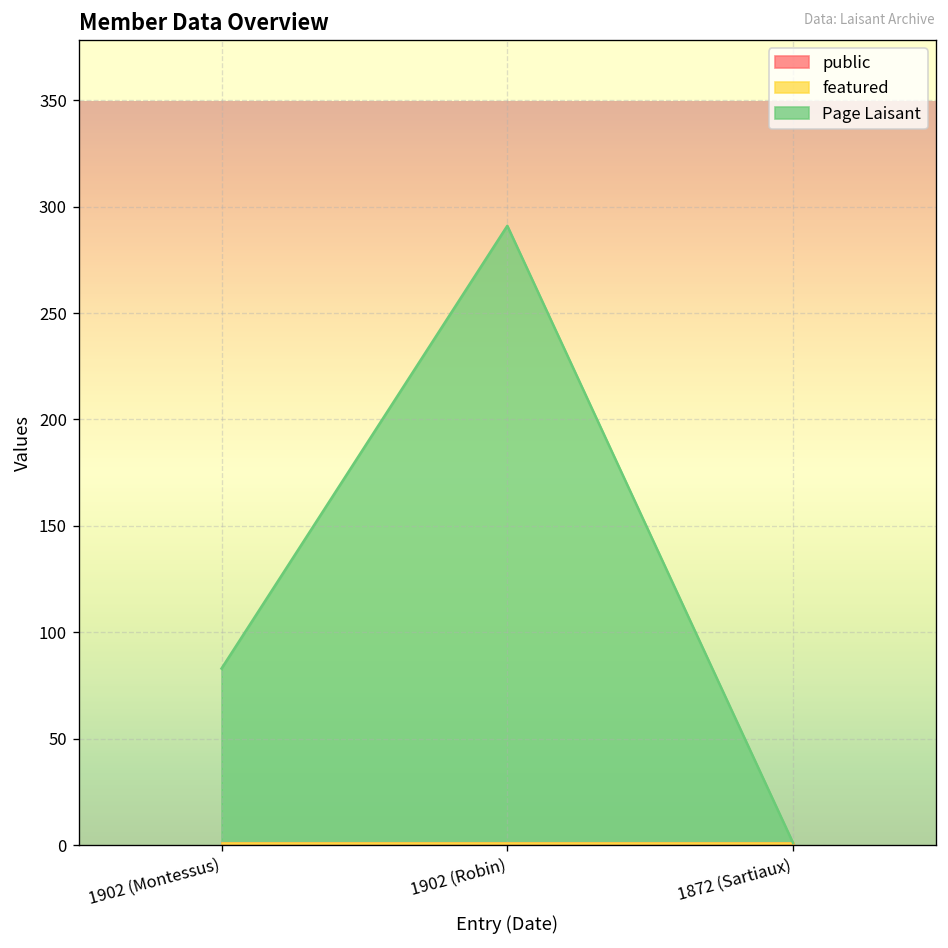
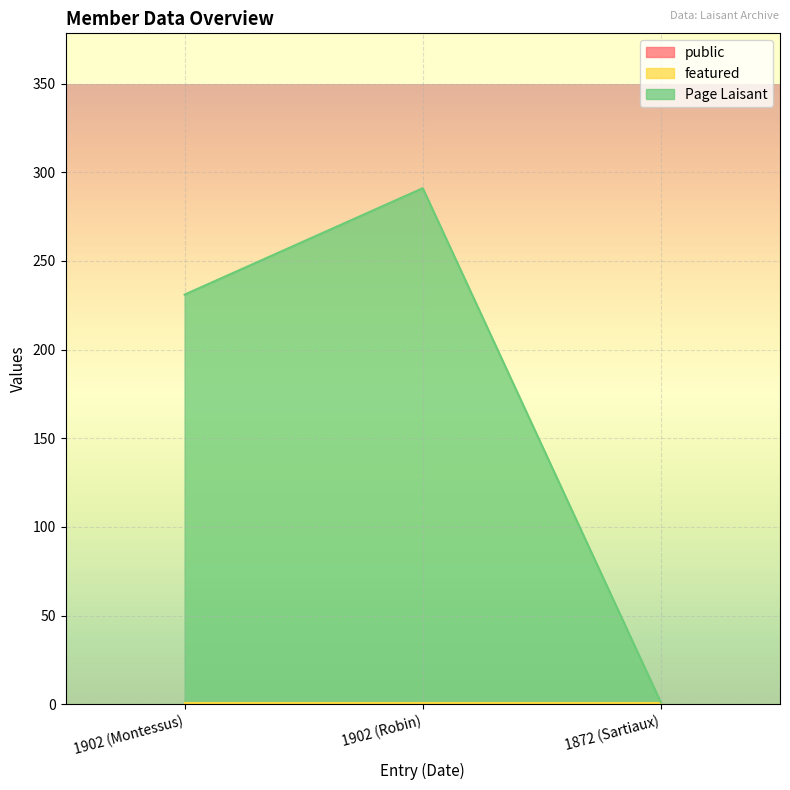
  {
    "featured": {
      "1902 (Montessus)": 1,
      "1902 (Robin)": 1
    },
    "Page Laisant": {
-     "1902 (Montessus)": 82,
+     "1902 (Montessus)": 230,
      "1902 (Robin)": 290
    }
  }
